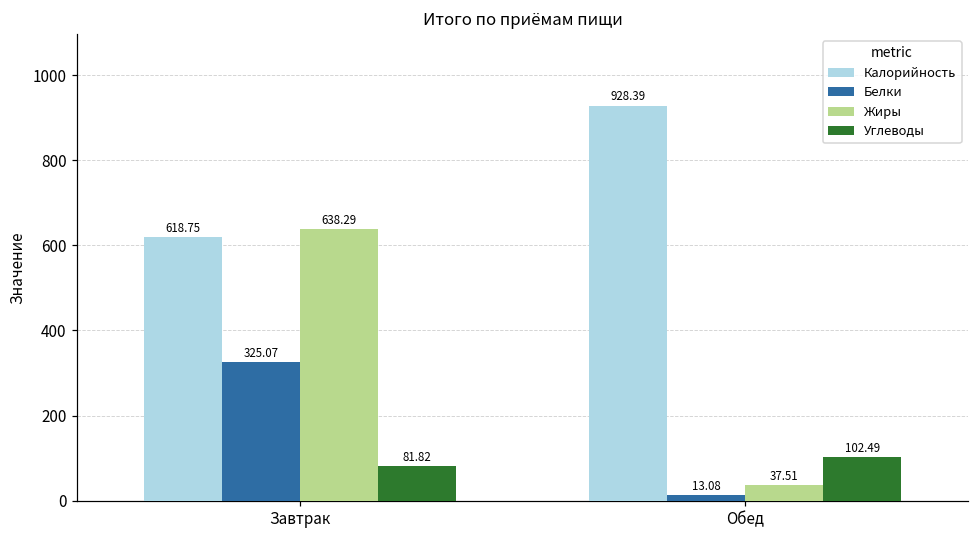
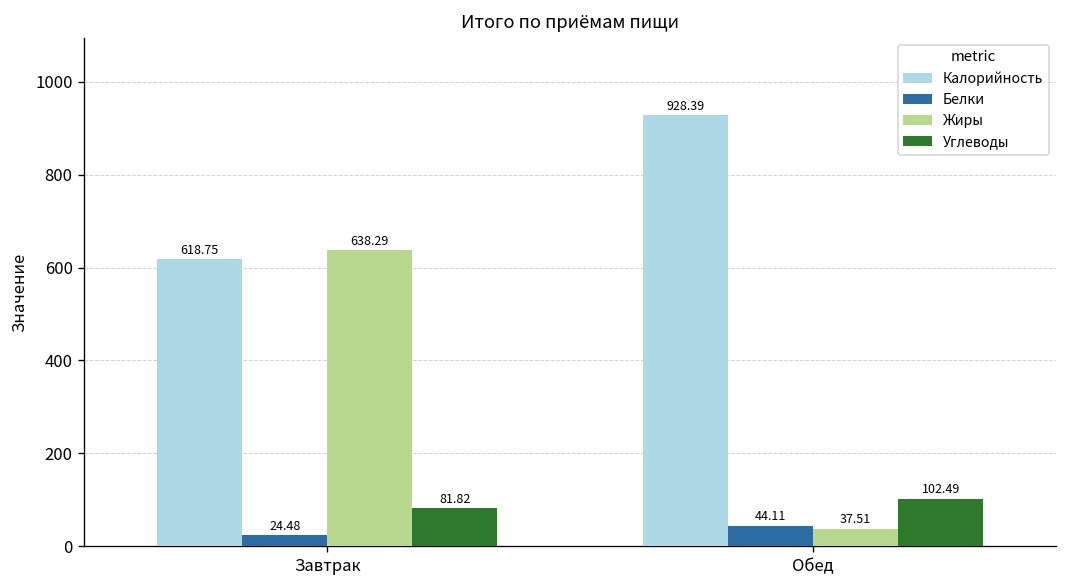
  {
    "Калорийность": {
      "Завтрак": 618.75,
      "Обед": 928.39
    },
    "Белки": {
-     "Завтрак": 325.07,
-     "Обед": 13.08
+     "Завтрак": 24.48,
+     "Обед": 44.11
    },
    "Жиры": {
      "Завтрак": 638.29,
      "Обед": 37.51
    },
    "Углеводы": {
      "Завтрак": 81.82,
      "Обед": 102.49
    }
  }
